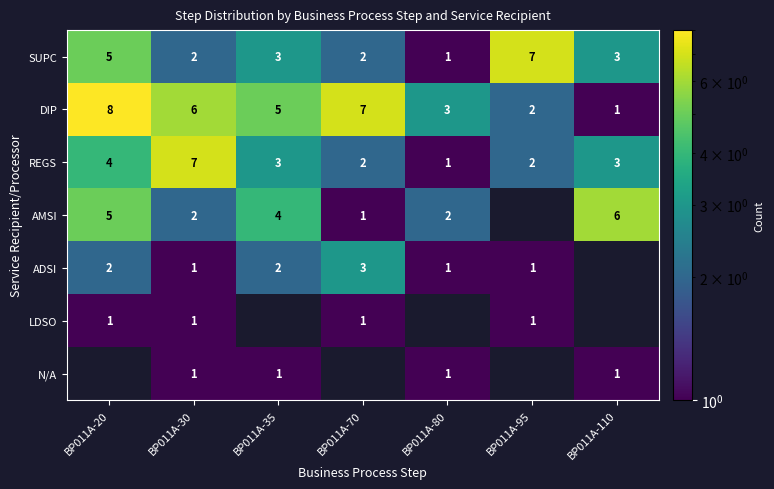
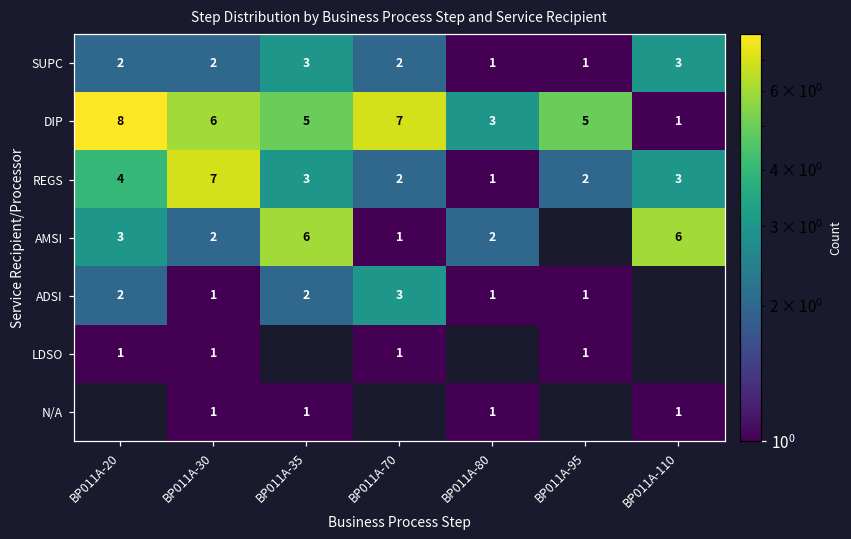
  {
    "SUPC": {
-     "BP011A-20": 5,
+     "BP011A-20": 2,
      "BP011A-30": 2,
      "BP011A-35": 3,
      "BP011A-70": 2,
      "BP011A-80": 1,
-     "BP011A-95": 7,
+     "BP011A-95": 1,
      "BP011A-110": 3
    },
    "DIP": {
      "BP011A-20": 8,
      "BP011A-30": 6,
      "BP011A-35": 5,
      "BP011A-70": 7,
      "BP011A-80": 3,
-     "BP011A-95": 2,
+     "BP011A-95": 5,
      "BP011A-110": 1
    },
    "REGS": {
      "BP011A-20": 4,
      "BP011A-30": 7,
      "BP011A-35": 3,
      "BP011A-70": 2,
      "BP011A-80": 1,
      "BP011A-95": 2,
      "BP011A-110": 3
    },
    "AMSI": {
-     "BP011A-20": 5,
+     "BP011A-20": 3,
      "BP011A-30": 2,
-     "BP011A-35": 4,
+     "BP011A-35": 6,
      "BP011A-70": 1,
      "BP011A-80": 2,
      "BP011A-110": 6
    },
    "ADSI": {
      "BP011A-20": 2,
      "BP011A-30": 1,
      "BP011A-35": 2,
      "BP011A-70": 3,
      "BP011A-80": 1,
      "BP011A-95": 1
    },
    "LDSO": {
      "BP011A-20": 1,
      "BP011A-30": 1,
      "BP011A-70": 1,
      "BP011A-95": 1
    },
    "N/A": {
      "BP011A-30": 1,
      "BP011A-35": 1,
      "BP011A-80": 1,
      "BP011A-110": 1
    }
  }
